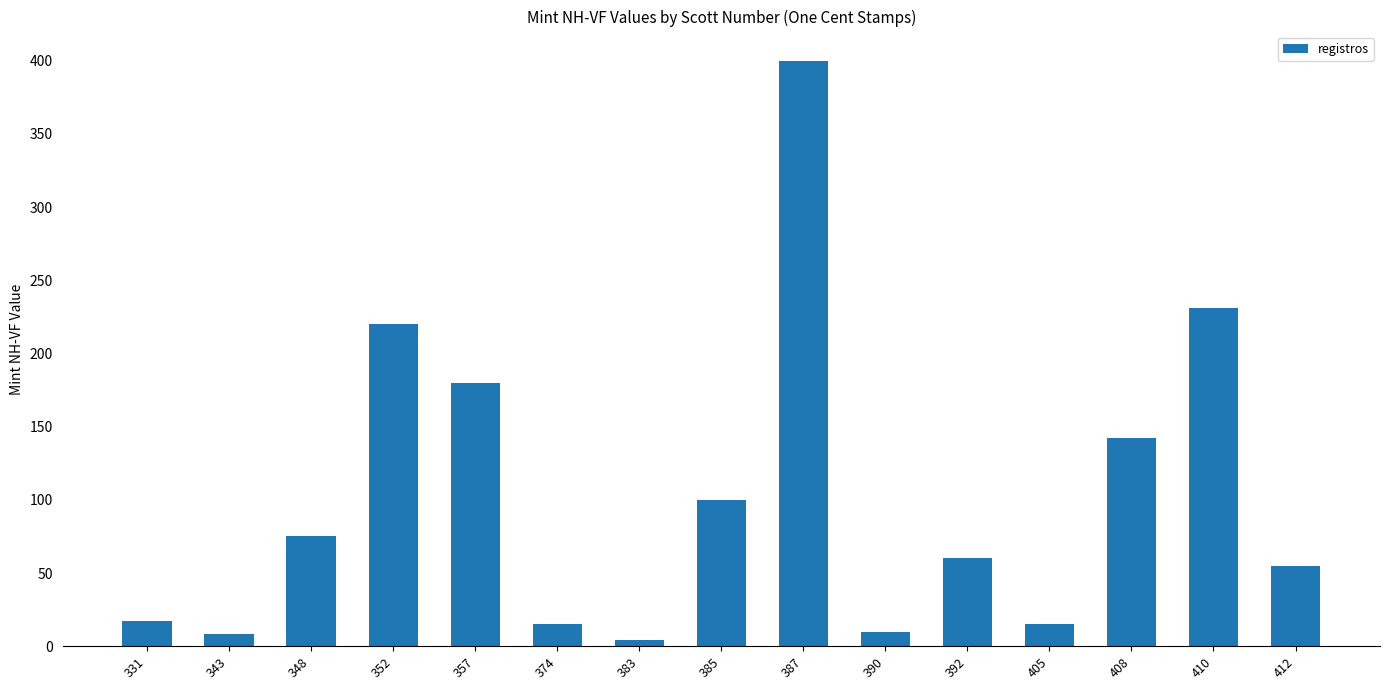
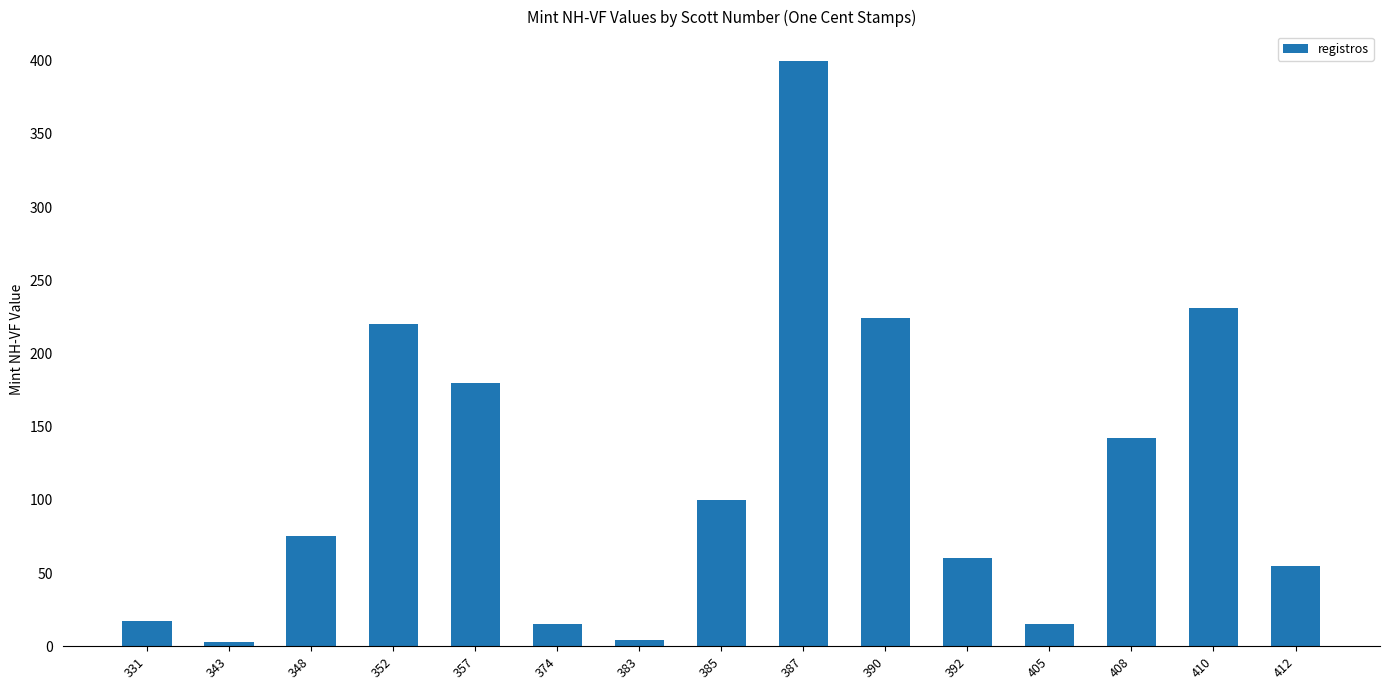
  {
    "331": 17,
-   "343": 9,
+   "343": 3,
    "348": 75,
    "352": 220,
    "357": 180,
    "374": 15,
    "383": 4,
    "385": 100,
    "387": 400,
-   "390": 10,
+   "390": 224,
    "392": 60,
    "405": 15,
    "408": 142,
    "410": 231,
    "412": 55
  }
